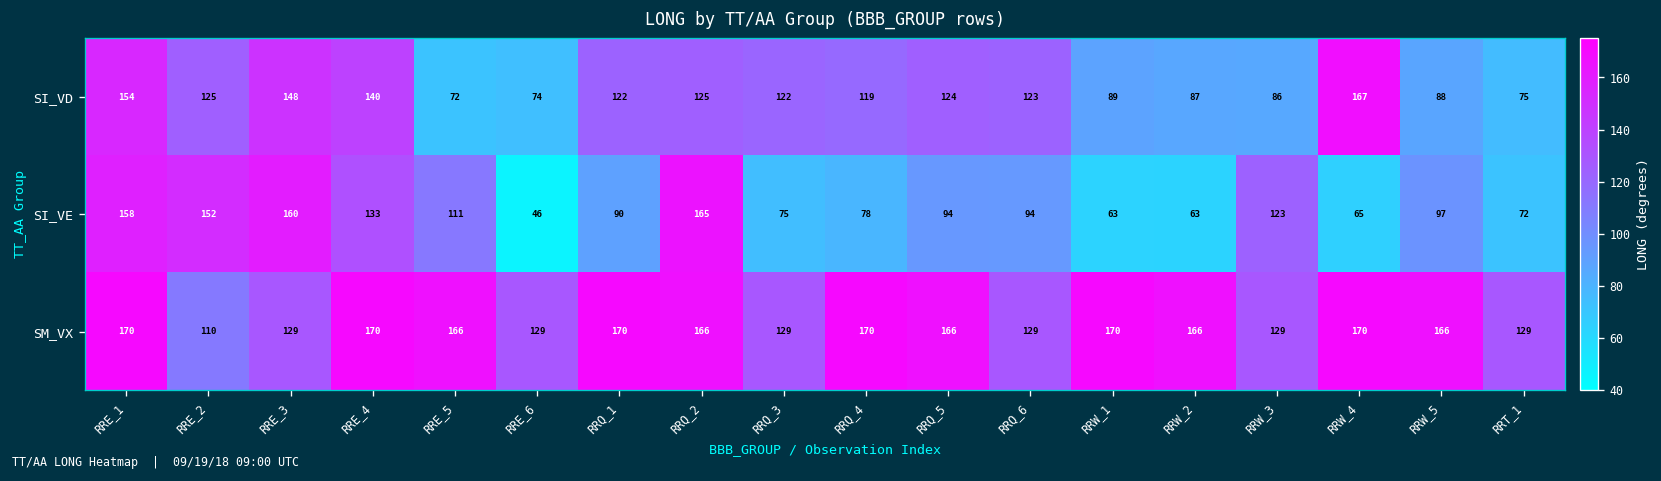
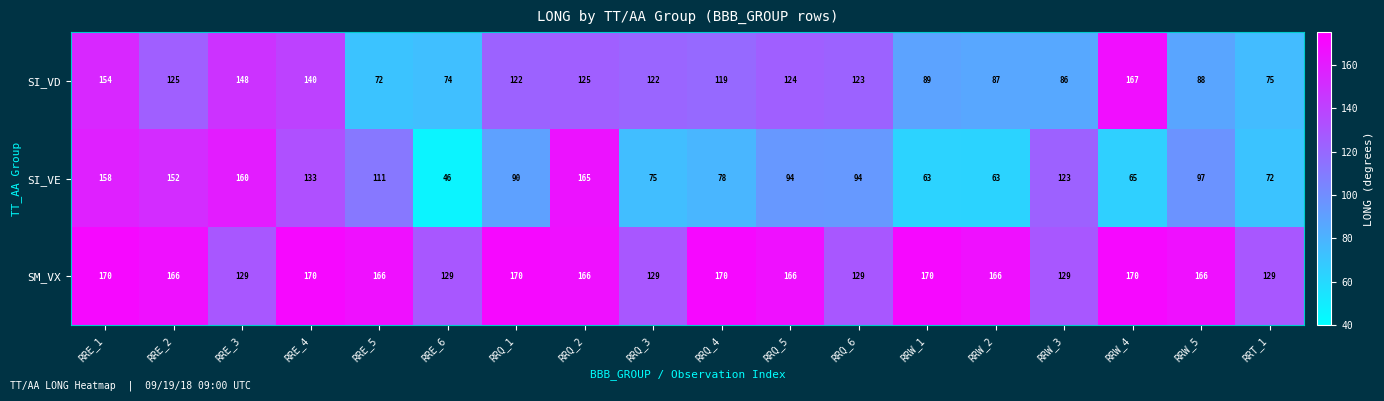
  {
    "SI_VD": {
      "RRE_1": 154,
      "RRE_2": 125,
      "RRE_3": 148,
      "RRE_4": 140,
      "RRE_5": 72,
      "RRE_6": 74,
      "RRQ_1": 122,
      "RRQ_2": 125,
      "RRQ_3": 122,
      "RRQ_4": 119,
      "RRQ_5": 124,
      "RRQ_6": 123,
      "RRW_1": 89,
      "RRW_2": 87,
      "RRW_3": 86,
      "RRW_4": 167,
      "RRW_5": 88,
      "RRT_1": 75
    },
    "SI_VE": {
      "RRE_1": 158,
      "RRE_2": 152,
      "RRE_3": 160,
      "RRE_4": 133,
      "RRE_5": 111,
      "RRE_6": 46,
      "RRQ_1": 90,
      "RRQ_2": 165,
      "RRQ_3": 75,
      "RRQ_4": 78,
      "RRQ_5": 94,
      "RRQ_6": 94,
      "RRW_1": 63,
      "RRW_2": 63,
      "RRW_3": 123,
      "RRW_4": 65,
      "RRW_5": 97,
      "RRT_1": 72
    },
    "SM_VX": {
      "RRE_1": 170,
-     "RRE_2": 110,
+     "RRE_2": 166,
      "RRE_3": 129,
      "RRE_4": 170,
      "RRE_5": 166,
      "RRE_6": 129,
      "RRQ_1": 170,
      "RRQ_2": 166,
      "RRQ_3": 129,
      "RRQ_4": 170,
      "RRQ_5": 166,
      "RRQ_6": 129,
      "RRW_1": 170,
      "RRW_2": 166,
      "RRW_3": 129,
      "RRW_4": 170,
      "RRW_5": 166,
      "RRT_1": 129
    }
  }
